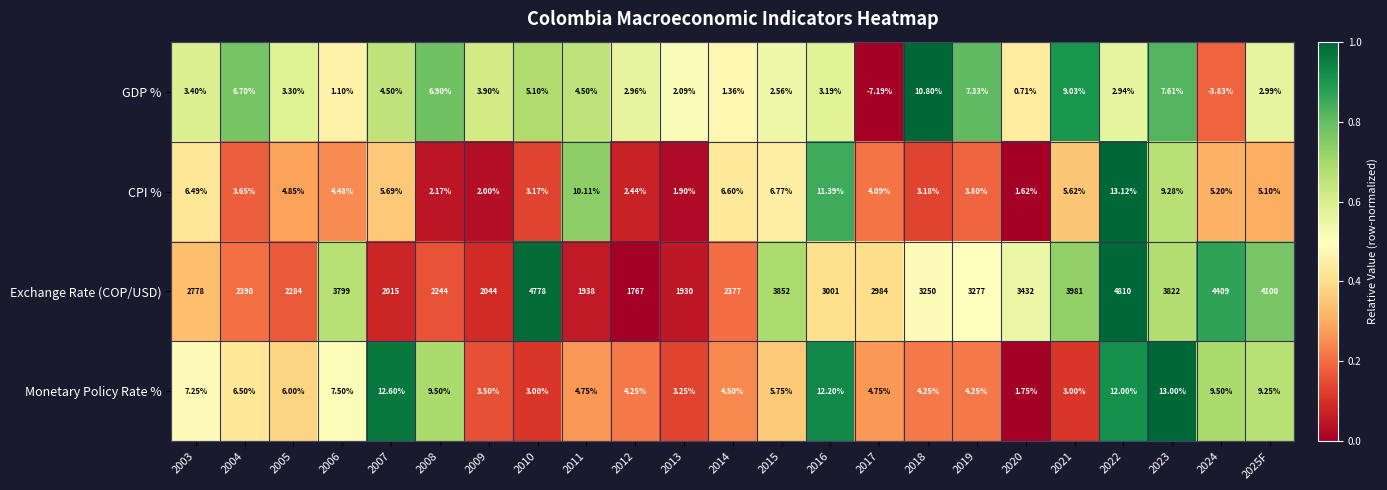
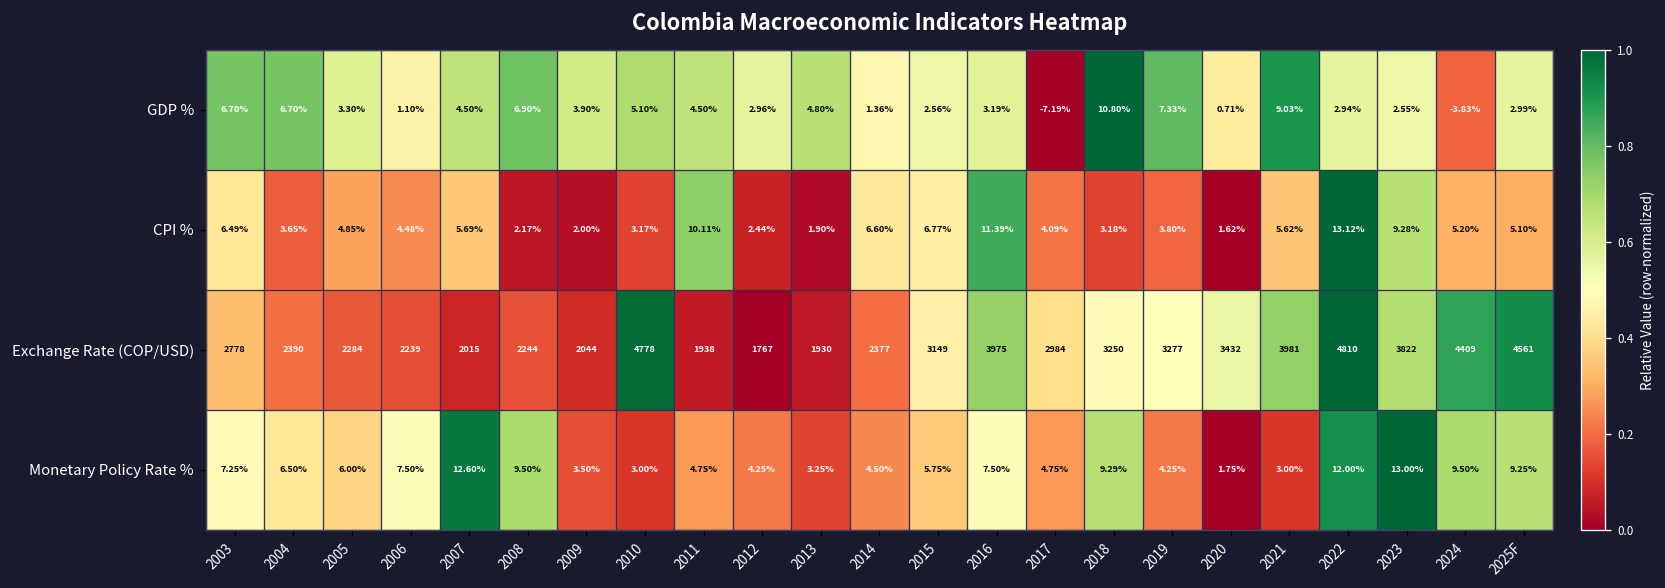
  {
    "GDP %": {
-     "2003": "3.40%",
+     "2003": "6.70%",
      "2004": "6.70%",
      "2005": "3.30%",
      "2006": "1.10%",
      "2007": "4.50%",
      "2008": "6.90%",
      "2009": "3.90%",
      "2010": "5.10%",
      "2011": "4.50%",
      "2012": "2.96%",
-     "2013": "2.09%",
+     "2013": "4.80%",
      "2014": "1.36%",
      "2015": "2.56%",
      "2016": "3.19%",
      "2017": "-7.19%",
      "2018": "10.80%",
      "2019": "7.33%",
      "2020": "0.71%",
      "2021": "9.03%",
      "2022": "2.94%",
-     "2023": "7.61%",
+     "2023": "2.55%",
      "2024": "-3.83%",
      "2025F": "2.99%"
    },
    "CPI %": {
      "2003": "6.49%",
      "2004": "3.65%",
      "2005": "4.85%",
      "2006": "4.48%",
      "2007": "5.69%",
      "2008": "2.17%",
      "2009": "2.00%",
      "2010": "3.17%",
      "2011": "10.11%",
      "2012": "2.44%",
      "2013": "1.90%",
      "2014": "6.60%",
      "2015": "6.77%",
      "2016": "11.39%",
      "2017": "4.09%",
      "2018": "3.18%",
      "2019": "3.80%",
      "2020": "1.62%",
      "2021": "5.62%",
      "2022": "13.12%",
      "2023": "9.28%",
      "2024": "5.20%",
      "2025F": "5.10%"
    },
    "Exchange Rate (COP/USD)": {
      "2003": "2778",
      "2004": "2390",
      "2005": "2284",
-     "2006": "3799",
+     "2006": "2239",
      "2007": "2015",
      "2008": "2244",
      "2009": "2044",
      "2010": "4778",
      "2011": "1938",
      "2012": "1767",
      "2013": "1930",
      "2014": "2377",
-     "2015": "3852",
-     "2016": "3001",
+     "2015": "3149",
+     "2016": "3975",
      "2017": "2984",
      "2018": "3250",
      "2019": "3277",
      "2020": "3432",
      "2021": "3981",
      "2022": "4810",
      "2023": "3822",
      "2024": "4409",
-     "2025F": "4100"
+     "2025F": "4561"
    },
    "Monetary Policy Rate %": {
      "2003": "7.25%",
      "2004": "6.50%",
      "2005": "6.00%",
      "2006": "7.50%",
      "2007": "12.60%",
      "2008": "9.50%",
      "2009": "3.50%",
      "2010": "3.00%",
      "2011": "4.75%",
      "2012": "4.25%",
      "2013": "3.25%",
      "2014": "4.50%",
      "2015": "5.75%",
-     "2016": "12.20%",
+     "2016": "7.50%",
      "2017": "4.75%",
-     "2018": "4.25%",
+     "2018": "9.29%",
      "2019": "4.25%",
      "2020": "1.75%",
      "2021": "3.00%",
      "2022": "12.00%",
      "2023": "13.00%",
      "2024": "9.50%",
      "2025F": "9.25%"
    }
  }
